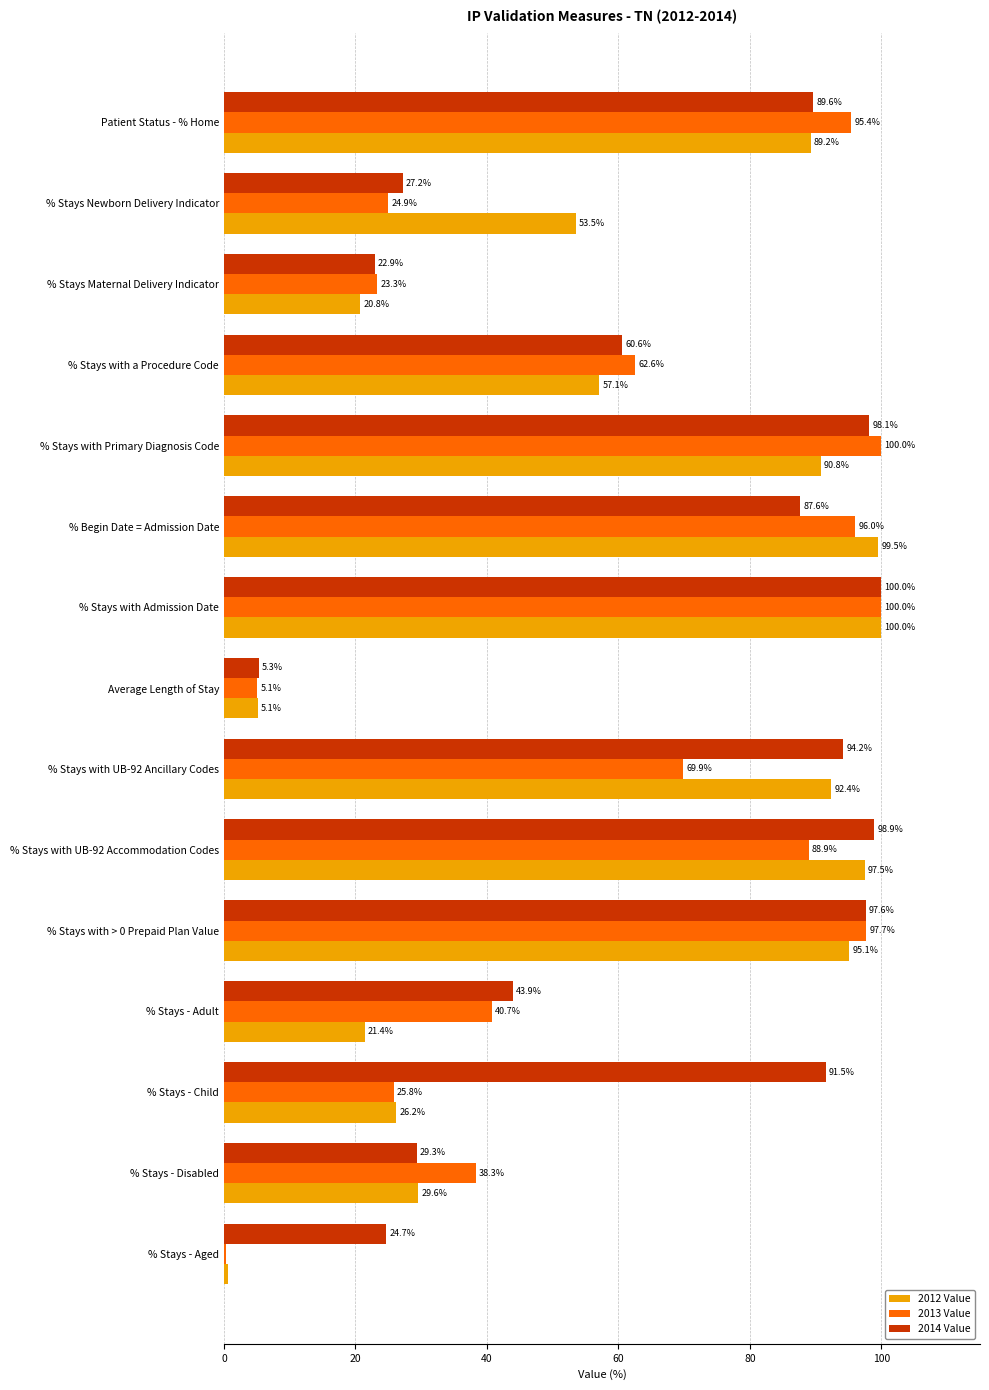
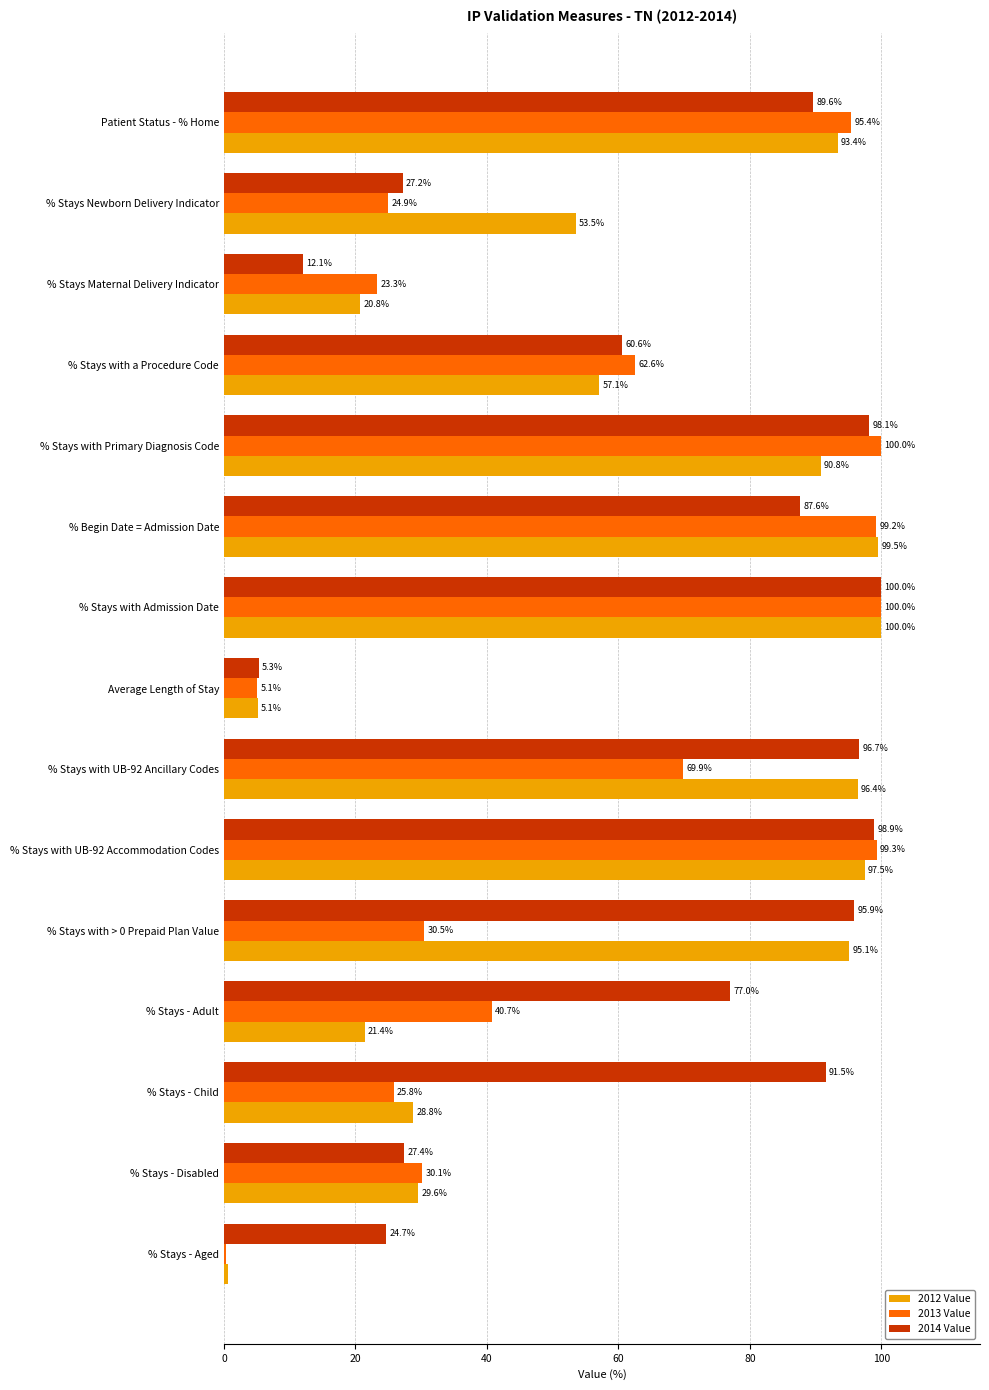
  {
    "2012 Value": {
-     "Patient Status - % Home": "89.2%",
+     "Patient Status - % Home": "93.4%",
      "% Stays Newborn Delivery Indicator": "53.5%",
      "% Stays Maternal Delivery Indicator": "20.8%",
      "% Stays with a Procedure Code": "57.1%",
      "% Stays with Primary Diagnosis Code": "90.8%",
      "% Begin Date = Admission Date": "99.5%",
      "% Stays with Admission Date": "100.0%",
      "Average Length of Stay": "5.1%",
-     "% Stays with UB-92 Ancillary Codes": "92.4%",
+     "% Stays with UB-92 Ancillary Codes": "96.4%",
      "% Stays with UB-92 Accommodation Codes": "97.5%",
      "% Stays with > 0 Prepaid Plan Value": "95.1%",
      "% Stays - Adult": "21.4%",
-     "% Stays - Child": "26.2%",
+     "% Stays - Child": "28.8%",
      "% Stays - Disabled": "29.6%"
    },
    "2013 Value": {
      "Patient Status - % Home": "95.4%",
      "% Stays Newborn Delivery Indicator": "24.9%",
      "% Stays Maternal Delivery Indicator": "23.3%",
      "% Stays with a Procedure Code": "62.6%",
      "% Stays with Primary Diagnosis Code": "100.0%",
-     "% Begin Date = Admission Date": "96.0%",
+     "% Begin Date = Admission Date": "99.2%",
      "% Stays with Admission Date": "100.0%",
      "Average Length of Stay": "5.1%",
      "% Stays with UB-92 Ancillary Codes": "69.9%",
-     "% Stays with UB-92 Accommodation Codes": "88.9%",
-     "% Stays with > 0 Prepaid Plan Value": "97.7%",
+     "% Stays with UB-92 Accommodation Codes": "99.3%",
+     "% Stays with > 0 Prepaid Plan Value": "30.5%",
      "% Stays - Adult": "40.7%",
      "% Stays - Child": "25.8%",
-     "% Stays - Disabled": "38.3%"
+     "% Stays - Disabled": "30.1%"
    },
    "2014 Value": {
      "Patient Status - % Home": "89.6%",
      "% Stays Newborn Delivery Indicator": "27.2%",
-     "% Stays Maternal Delivery Indicator": "22.9%",
+     "% Stays Maternal Delivery Indicator": "12.1%",
      "% Stays with a Procedure Code": "60.6%",
      "% Stays with Primary Diagnosis Code": "98.1%",
      "% Begin Date = Admission Date": "87.6%",
      "% Stays with Admission Date": "100.0%",
      "Average Length of Stay": "5.3%",
-     "% Stays with UB-92 Ancillary Codes": "94.2%",
+     "% Stays with UB-92 Ancillary Codes": "96.7%",
      "% Stays with UB-92 Accommodation Codes": "98.9%",
-     "% Stays with > 0 Prepaid Plan Value": "97.6%",
-     "% Stays - Adult": "43.9%",
+     "% Stays with > 0 Prepaid Plan Value": "95.9%",
+     "% Stays - Adult": "77.0%",
      "% Stays - Child": "91.5%",
-     "% Stays - Disabled": "29.3%",
+     "% Stays - Disabled": "27.4%",
      "% Stays - Aged": "24.7%"
    }
  }
